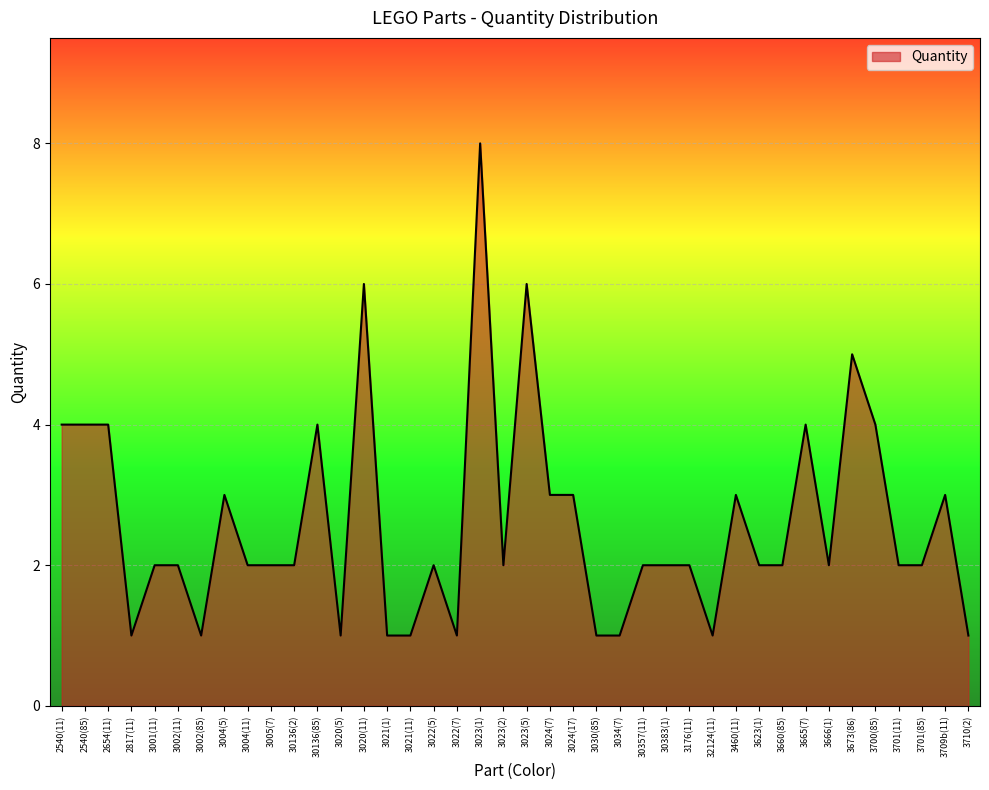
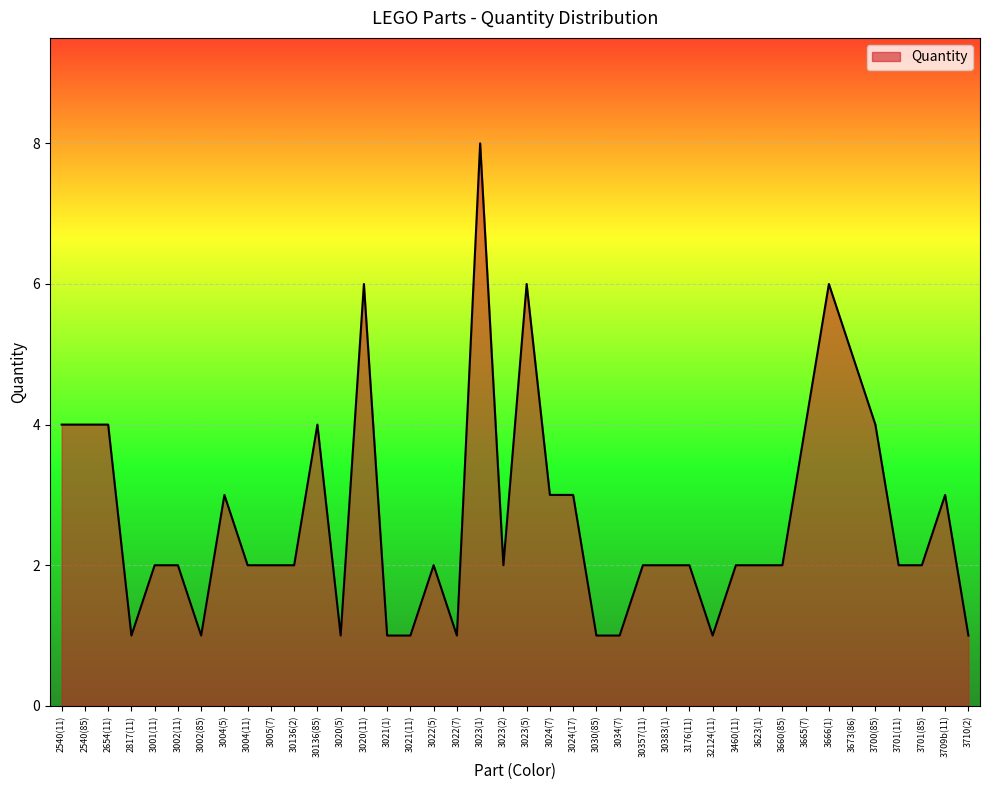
  {
    "2540(11)": 4,
    "2540(85)": 4,
    "2654(11)": 4,
    "2817(11)": 1,
    "3001(11)": 2,
    "3002(11)": 2,
    "3002(85)": 1,
    "3004(5)": 3,
    "3004(11)": 2,
    "3005(7)": 2,
    "30136(2)": 2,
    "30136(85)": 4,
    "3020(5)": 1,
    "3020(11)": 6,
    "3021(1)": 1,
    "3021(11)": 1,
    "3022(5)": 2,
    "3022(7)": 1,
    "3023(1)": 8,
    "3023(2)": 2,
    "3023(5)": 6,
    "3024(7)": 3,
    "3024(17)": 3,
    "3030(85)": 1,
    "3034(7)": 1,
    "30357(11)": 2,
    "30383(1)": 2,
    "3176(11)": 2,
    "32124(11)": 1,
-   "3460(11)": 3,
+   "3460(11)": 2,
    "3623(1)": 2,
    "3660(85)": 2,
    "3665(7)": 4,
-   "3666(1)": 2,
+   "3666(1)": 6,
    "3673(86)": 5,
    "3700(85)": 4,
    "3701(11)": 2,
    "3701(85)": 2,
    "3709b(11)": 3,
    "3710(2)": 1
  }
